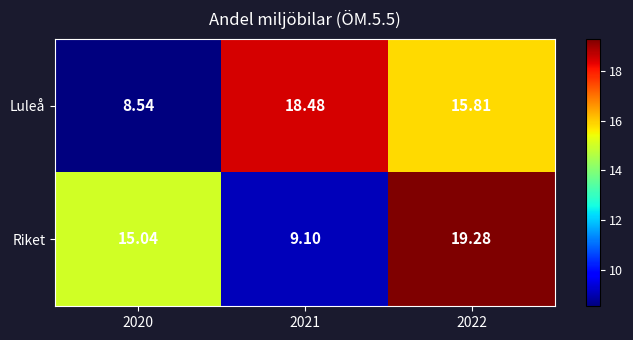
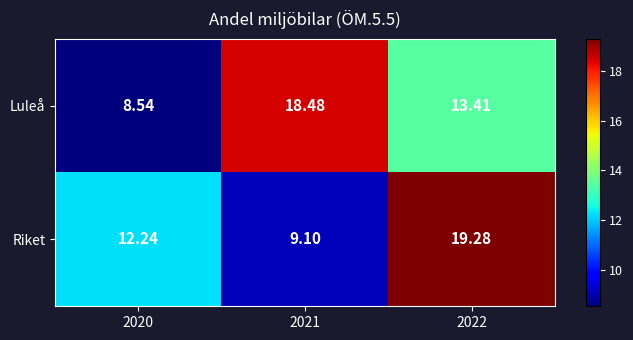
  {
    "Luleå": {
      "2020": 8.54,
      "2021": 18.48,
-     "2022": 15.81
+     "2022": 13.41
    },
    "Riket": {
-     "2020": 15.04,
+     "2020": 12.24,
      "2021": 9.10,
      "2022": 19.28
    }
  }
